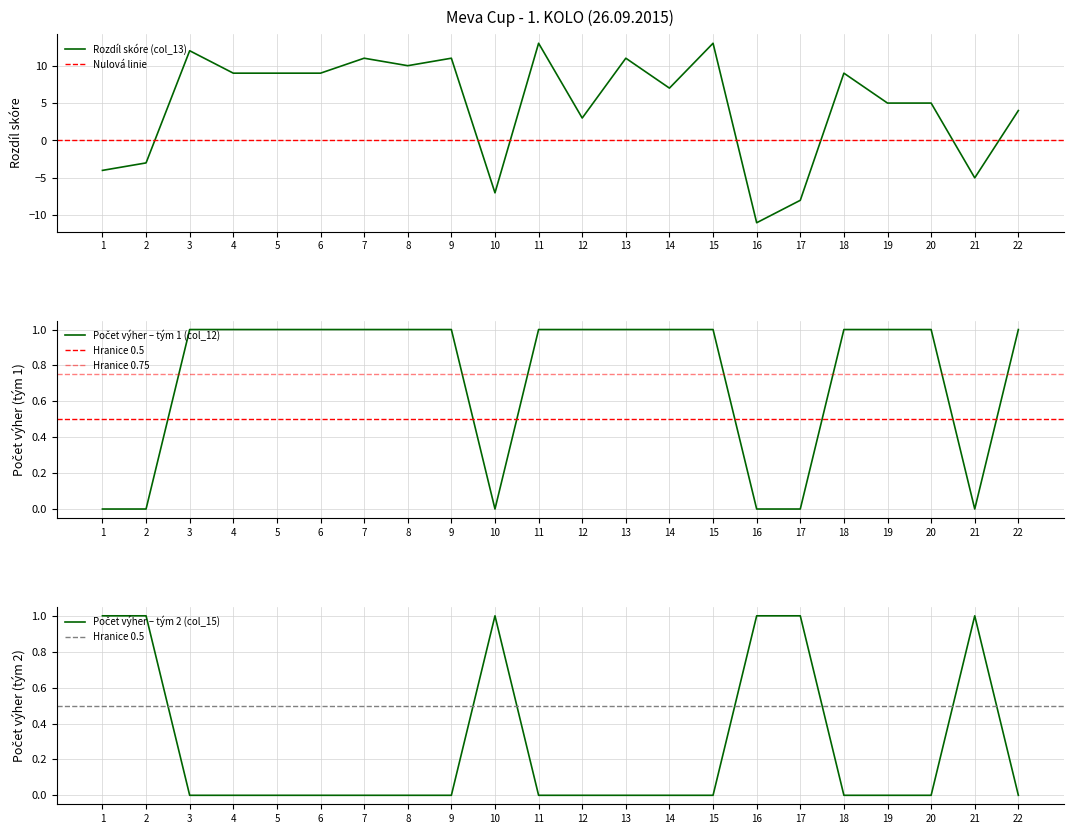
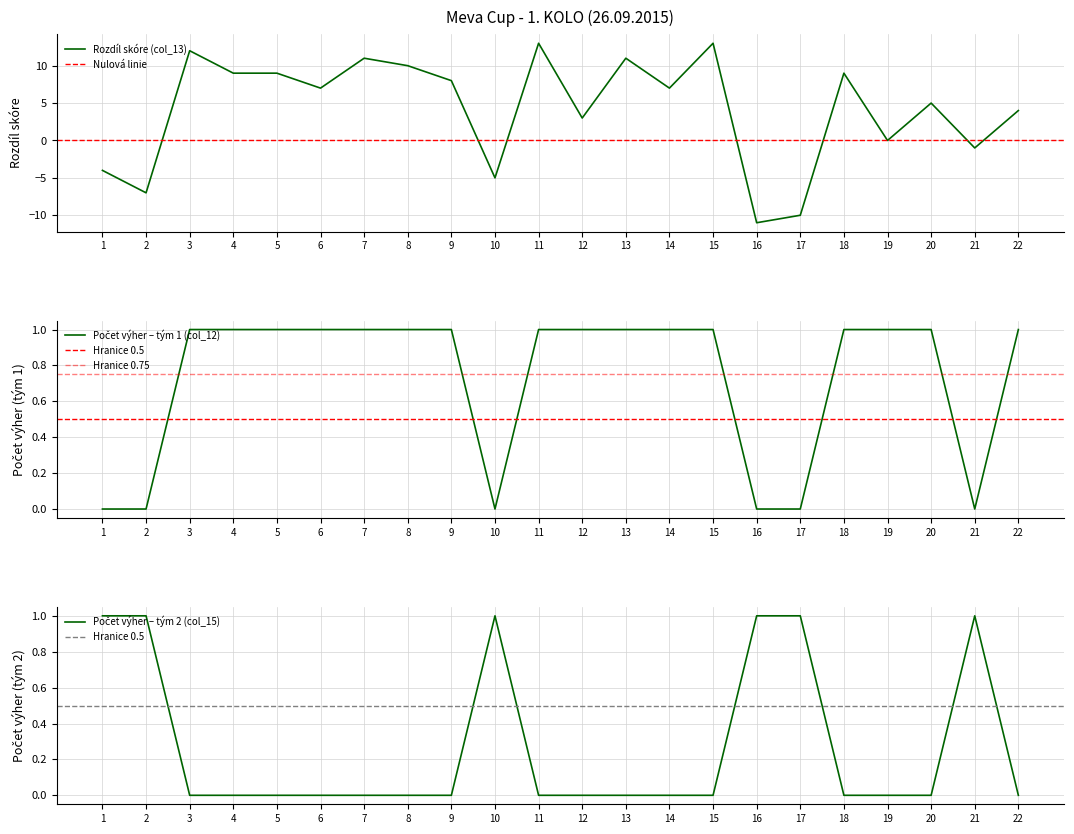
  {
    "Meva Cup - 1. KOLO (26.09.2015)": {
      "1": -4,
-     "2": -3,
+     "2": -7,
      "3": 12,
      "4": 9,
      "5": 9,
-     "6": 9,
+     "6": 7,
      "7": 11,
      "8": 10,
-     "9": 11,
-     "10": -7,
+     "9": 8,
+     "10": -5,
      "11": 13,
      "12": 3,
      "13": 11,
      "14": 7,
      "15": 13,
      "16": -11,
-     "17": -8,
+     "17": -10,
      "18": 9,
-     "19": 5,
+     "19": 0,
      "20": 5,
-     "21": -5,
+     "21": -1,
      "22": 4
    }
  }
